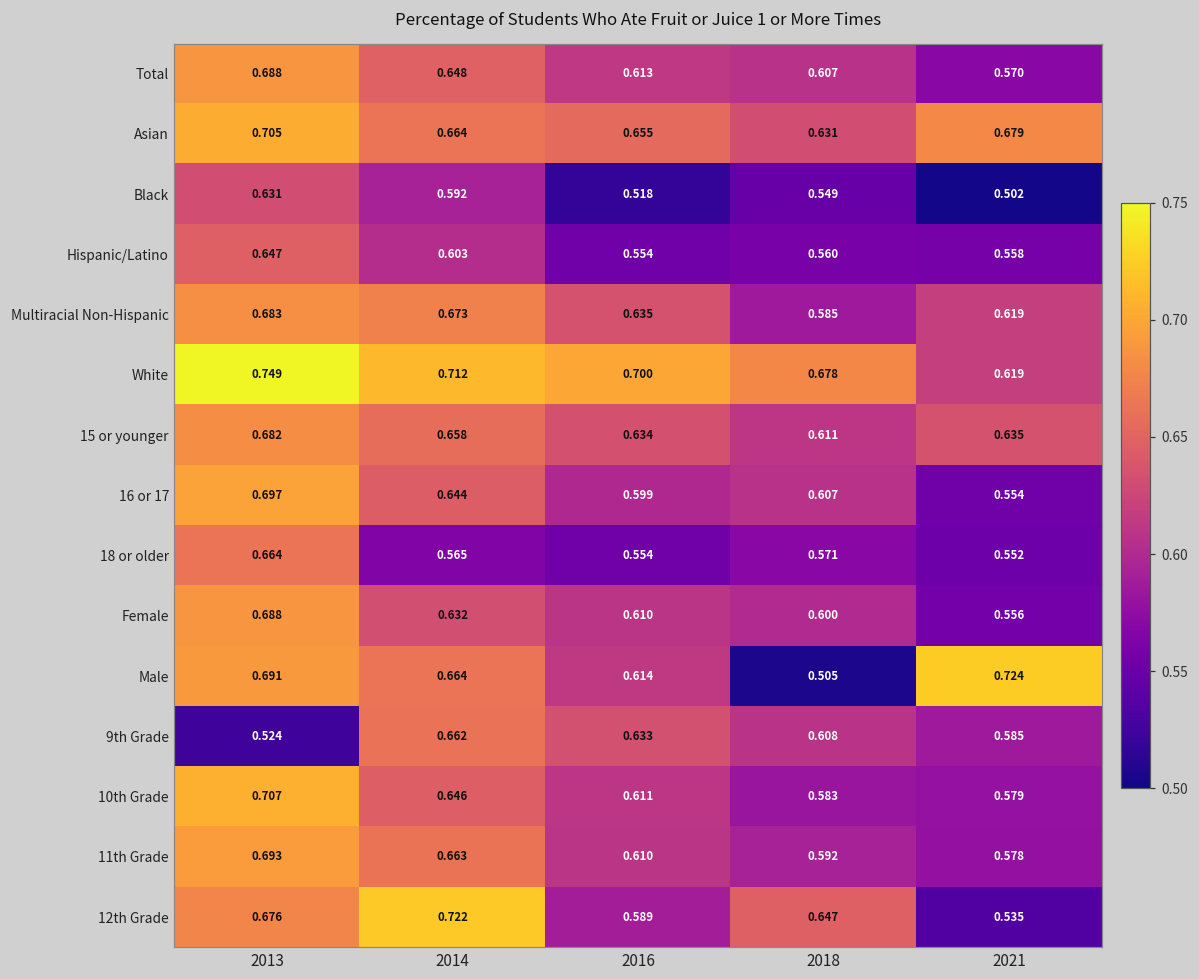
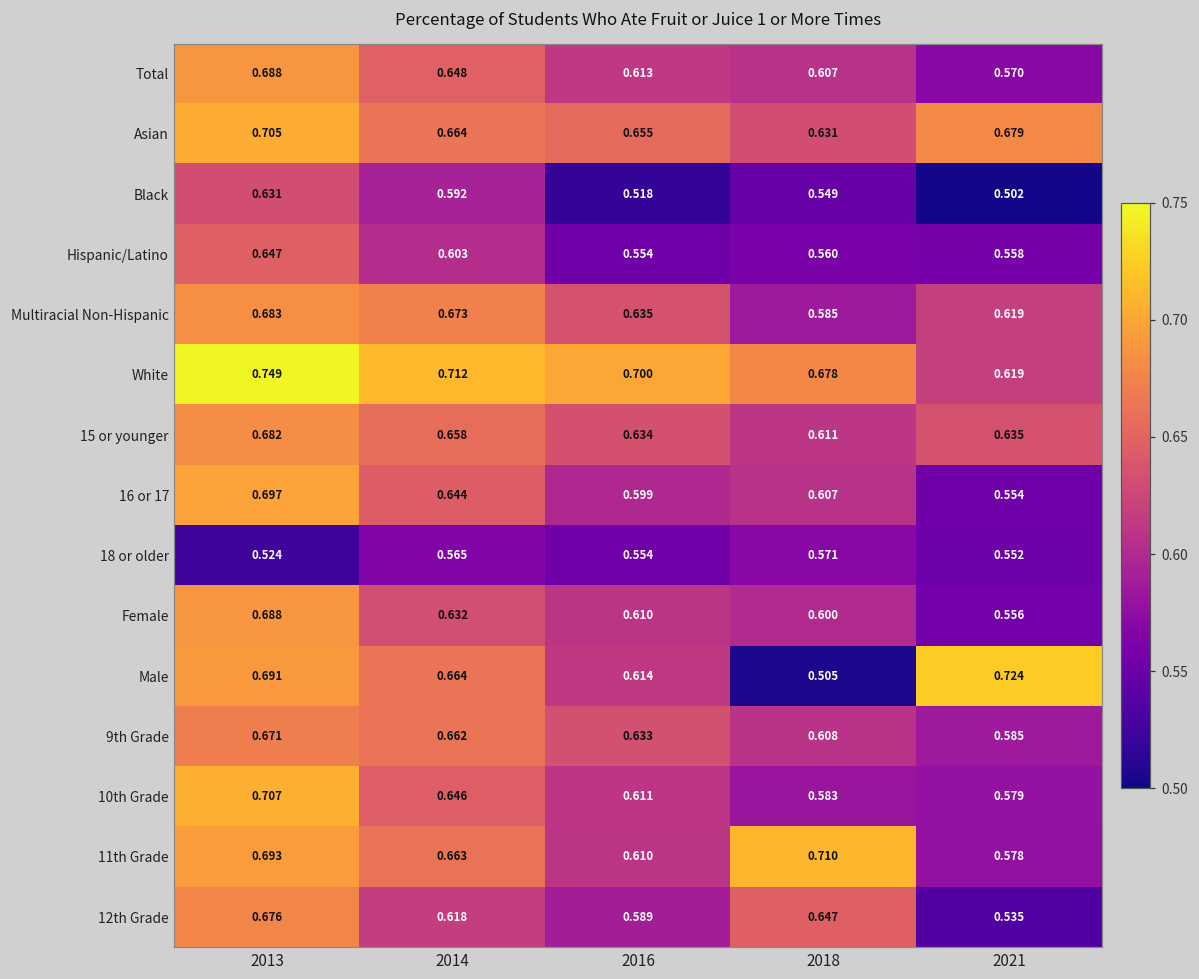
  {
    "Total": {
      "2013": 0.688,
      "2014": 0.648,
      "2016": 0.613,
      "2018": 0.607,
      "2021": 0.570
    },
    "Asian": {
      "2013": 0.705,
      "2014": 0.664,
      "2016": 0.655,
      "2018": 0.631,
      "2021": 0.679
    },
    "Black": {
      "2013": 0.631,
      "2014": 0.592,
      "2016": 0.518,
      "2018": 0.549,
      "2021": 0.502
    },
    "Hispanic/Latino": {
      "2013": 0.647,
      "2014": 0.603,
      "2016": 0.554,
      "2018": 0.560,
      "2021": 0.558
    },
    "Multiracial Non-Hispanic": {
      "2013": 0.683,
      "2014": 0.673,
      "2016": 0.635,
      "2018": 0.585,
      "2021": 0.619
    },
    "White": {
      "2013": 0.749,
      "2014": 0.712,
      "2016": 0.700,
      "2018": 0.678,
      "2021": 0.619
    },
    "15 or younger": {
      "2013": 0.682,
      "2014": 0.658,
      "2016": 0.634,
      "2018": 0.611,
      "2021": 0.635
    },
    "16 or 17": {
      "2013": 0.697,
      "2014": 0.644,
      "2016": 0.599,
      "2018": 0.607,
      "2021": 0.554
    },
    "18 or older": {
-     "2013": 0.664,
+     "2013": 0.524,
      "2014": 0.565,
      "2016": 0.554,
      "2018": 0.571,
      "2021": 0.552
    },
    "Female": {
      "2013": 0.688,
      "2014": 0.632,
      "2016": 0.610,
      "2018": 0.600,
      "2021": 0.556
    },
    "Male": {
      "2013": 0.691,
      "2014": 0.664,
      "2016": 0.614,
      "2018": 0.505,
      "2021": 0.724
    },
    "9th Grade": {
-     "2013": 0.524,
+     "2013": 0.671,
      "2014": 0.662,
      "2016": 0.633,
      "2018": 0.608,
      "2021": 0.585
    },
    "10th Grade": {
      "2013": 0.707,
      "2014": 0.646,
      "2016": 0.611,
      "2018": 0.583,
      "2021": 0.579
    },
    "11th Grade": {
      "2013": 0.693,
      "2014": 0.663,
      "2016": 0.610,
-     "2018": 0.592,
+     "2018": 0.710,
      "2021": 0.578
    },
    "12th Grade": {
      "2013": 0.676,
-     "2014": 0.722,
+     "2014": 0.618,
      "2016": 0.589,
      "2018": 0.647,
      "2021": 0.535
    }
  }
